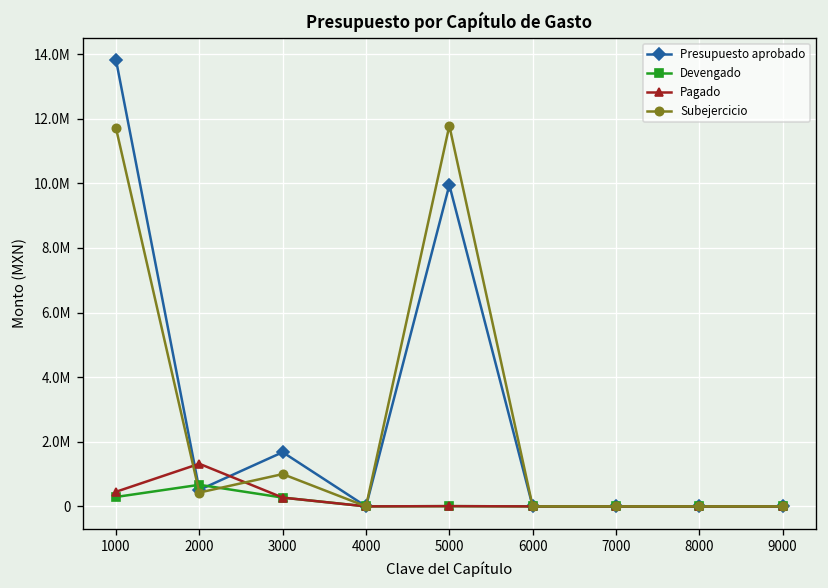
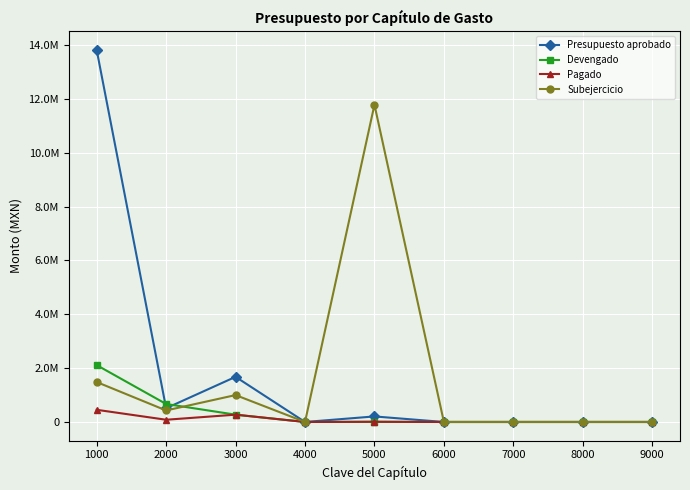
  {
    "Presupuesto aprobado": {
      "1000": 13800000,
      "3000": 1700000,
-     "5000": 9900000
+     "5000": 200000
    },
    "Devengado": {
-     "1000": 300000,
+     "1000": 2100000,
      "2000": 700000
    },
    "Pagado": {
      "1000": 500000,
-     "2000": 1300000
+     "2000": 100000
    },
    "Subejercicio": {
-     "1000": 11700000,
+     "1000": 1500000,
      "3000": 1000000,
      "5000": 11800000
    }
  }
